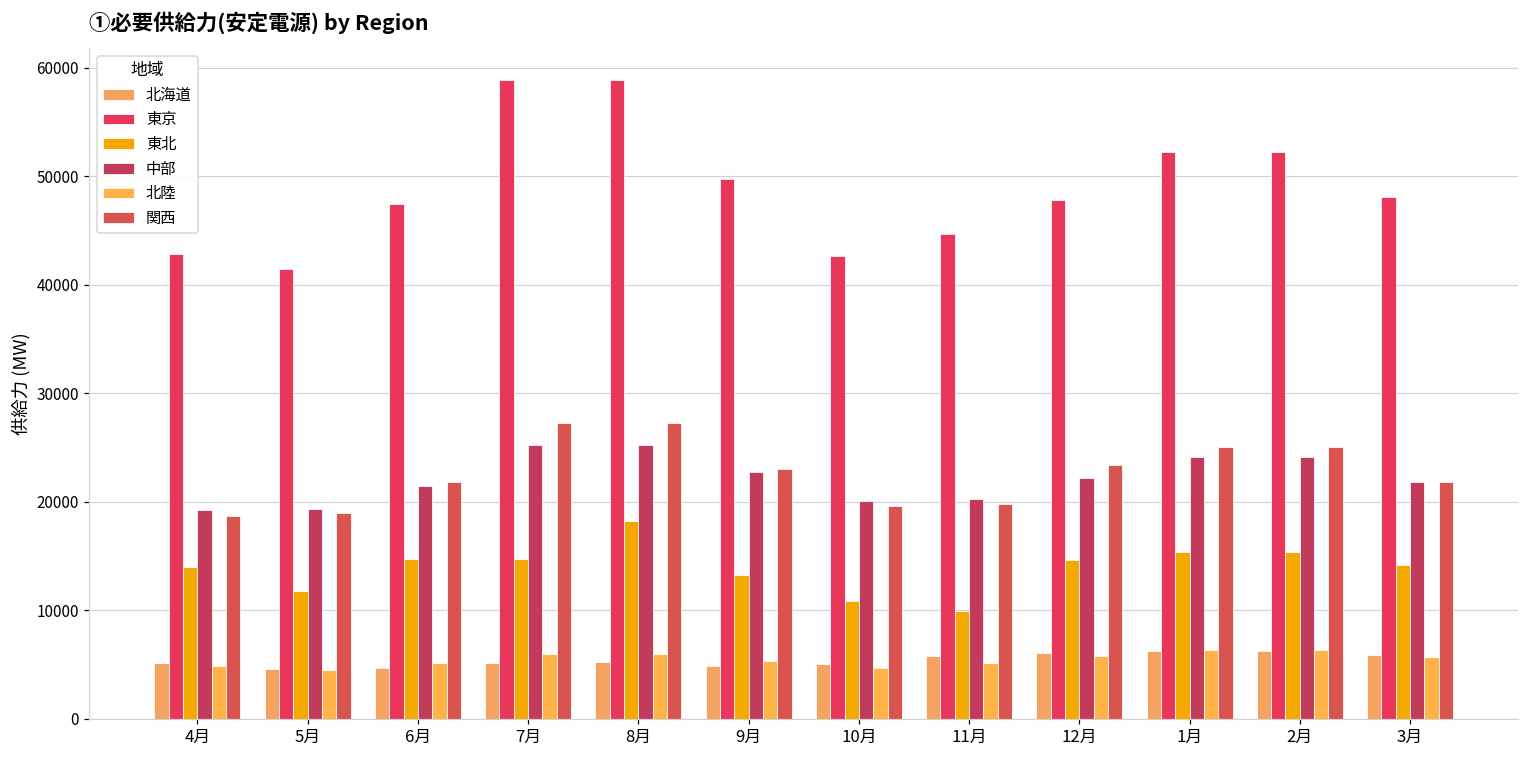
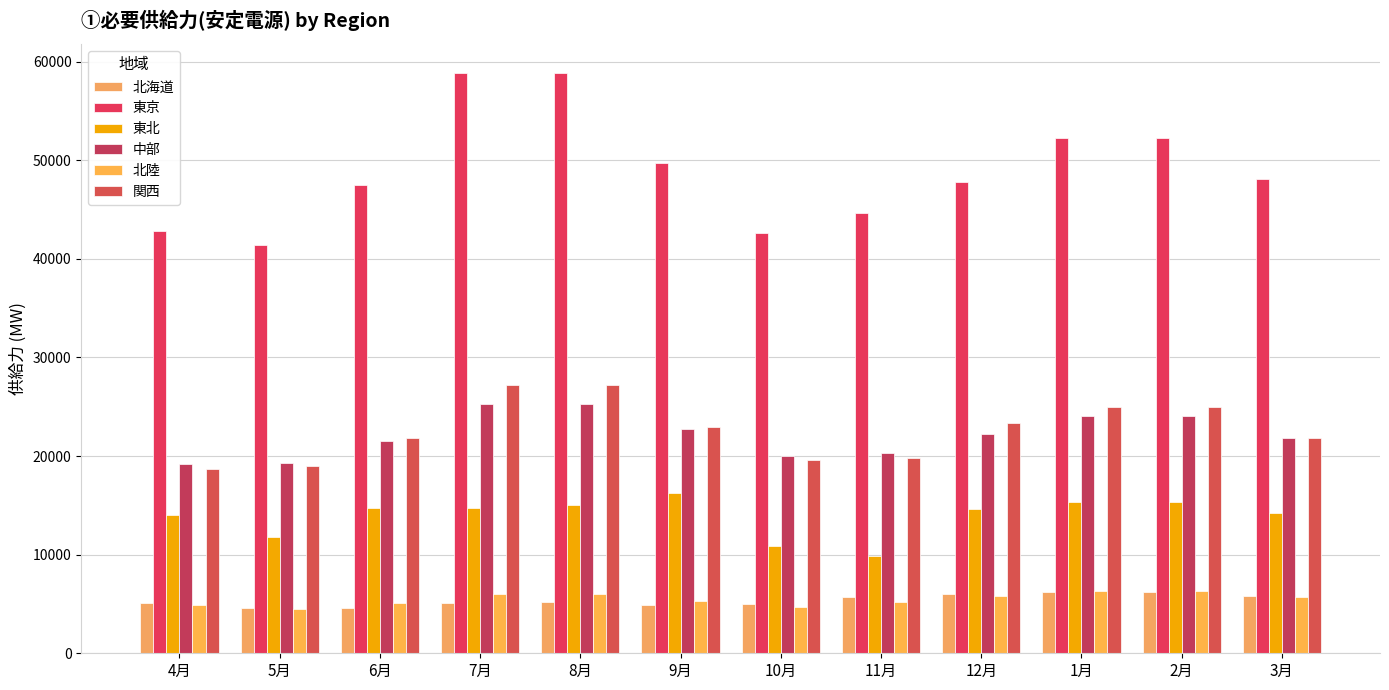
  {
    "東北": {
      "4月": 14000,
      "5月": 12000,
      "6月": 15000,
      "7月": 15000,
-     "8月": 18000,
-     "9月": 13000,
+     "8月": 15000,
+     "9月": 16000,
      "10月": 11000,
      "11月": 10000,
      "12月": 15000,
      "1月": 15000,
      "2月": 15000,
      "3月": 14000
    }
  }
